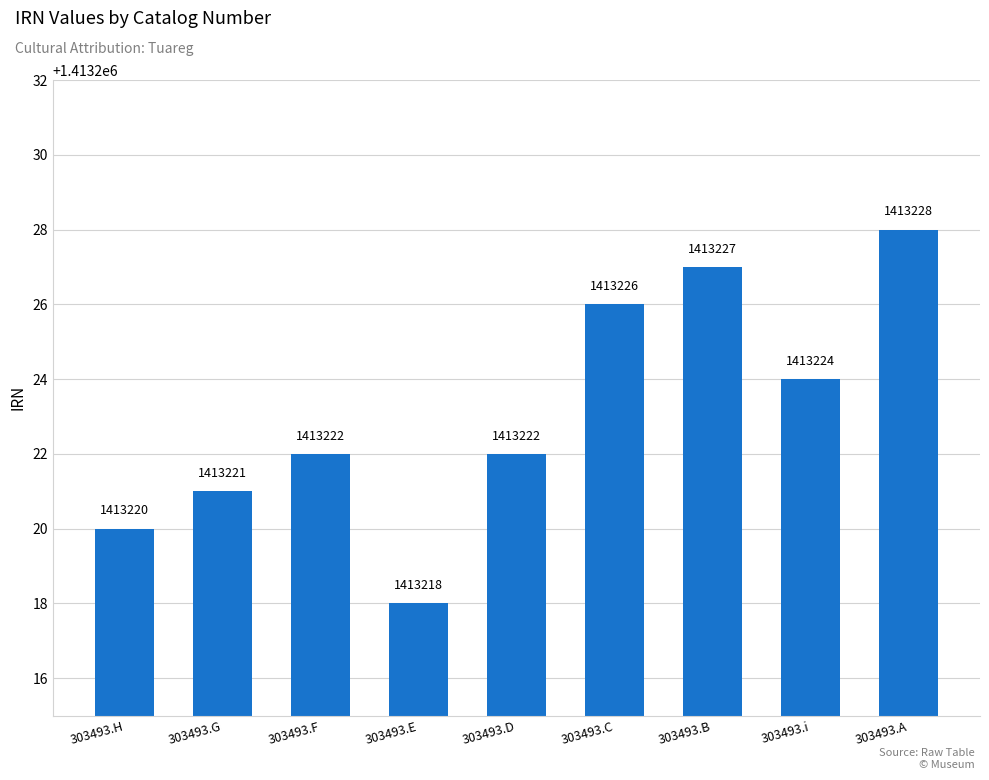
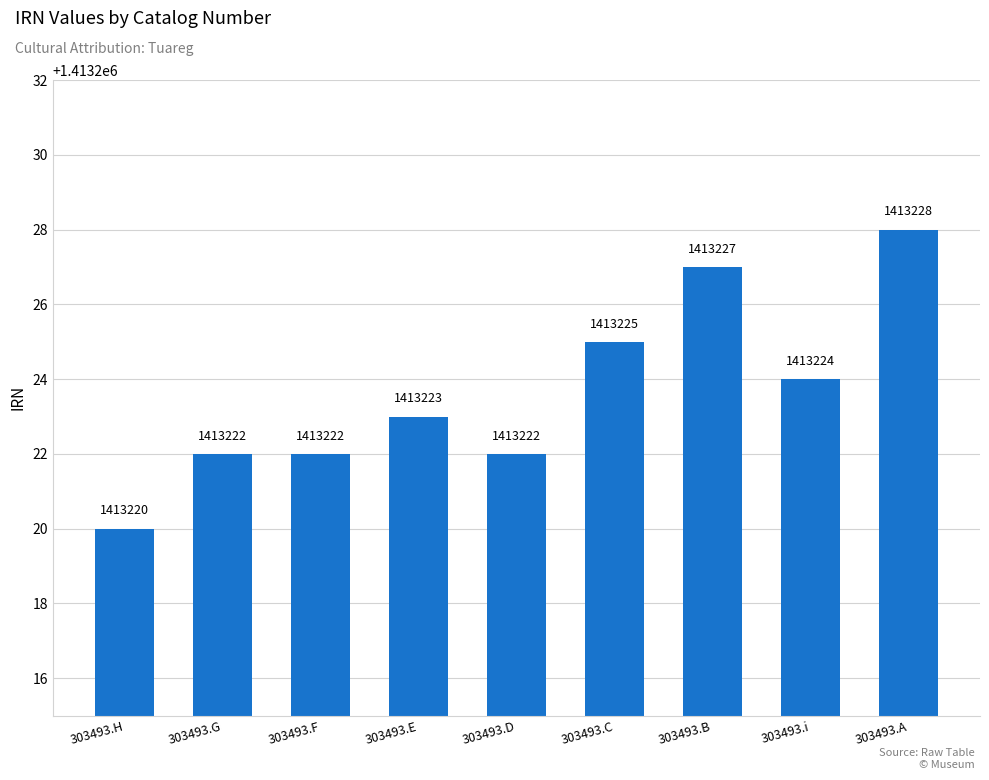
  {
    "303493.H": 1413220,
-   "303493.G": 1413221,
+   "303493.G": 1413222,
    "303493.F": 1413222,
-   "303493.E": 1413218,
+   "303493.E": 1413223,
    "303493.D": 1413222,
-   "303493.C": 1413226,
+   "303493.C": 1413225,
    "303493.B": 1413227,
    "303493.i": 1413224,
    "303493.A": 1413228
  }
